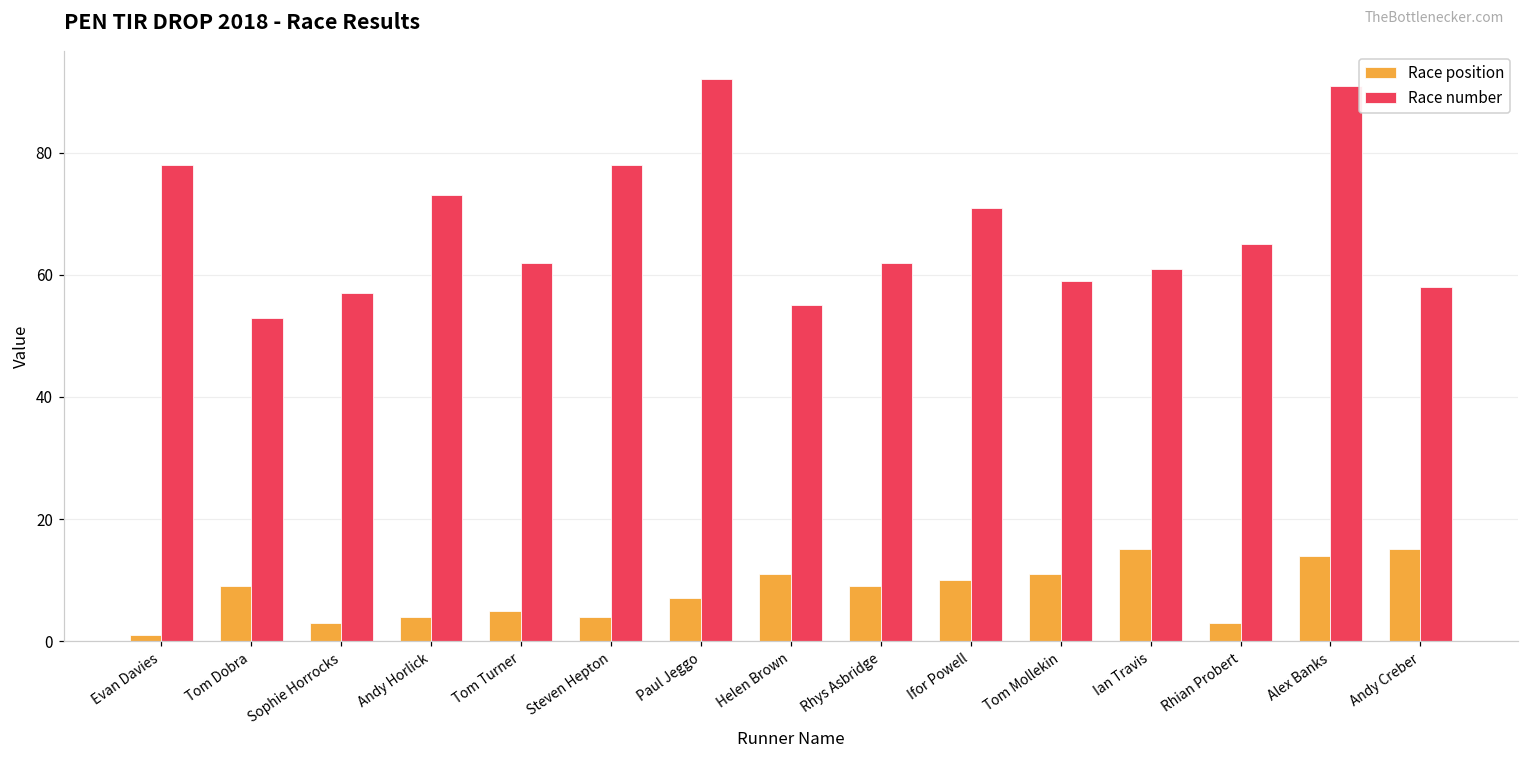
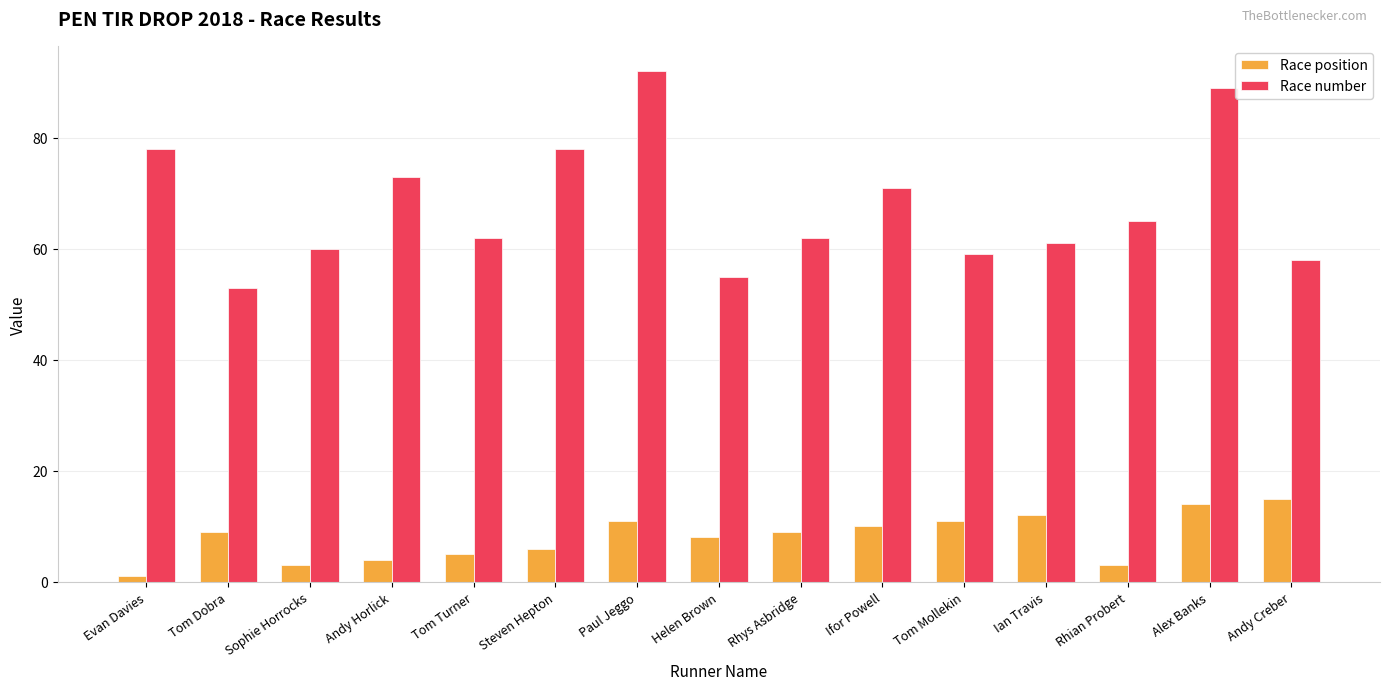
  {
    "Race position": {
      "Evan Davies": 1,
      "Tom Dobra": 9,
      "Sophie Horrocks": 3,
      "Andy Horlick": 4,
      "Tom Turner": 5,
-     "Steven Hepton": 4,
-     "Paul Jeggo": 7,
-     "Helen Brown": 11,
+     "Steven Hepton": 6,
+     "Paul Jeggo": 11,
+     "Helen Brown": 8,
      "Rhys Asbridge": 9,
      "Ifor Powell": 10,
      "Tom Mollekin": 11,
-     "Ian Travis": 15,
+     "Ian Travis": 12,
      "Rhian Probert": 3,
      "Alex Banks": 14,
      "Andy Creber": 15
    },
    "Race number": {
      "Evan Davies": 78,
      "Tom Dobra": 53,
-     "Sophie Horrocks": 57,
+     "Sophie Horrocks": 60,
      "Andy Horlick": 73,
      "Tom Turner": 62,
      "Steven Hepton": 78,
      "Paul Jeggo": 92,
      "Helen Brown": 55,
      "Rhys Asbridge": 62,
      "Ifor Powell": 71,
      "Tom Mollekin": 59,
      "Ian Travis": 61,
      "Rhian Probert": 65,
-     "Alex Banks": 91,
+     "Alex Banks": 89,
      "Andy Creber": 58
    }
  }
